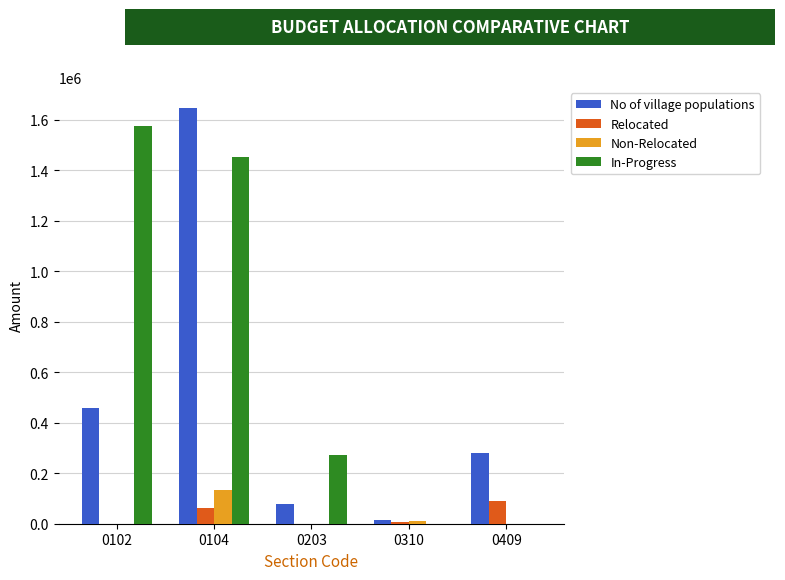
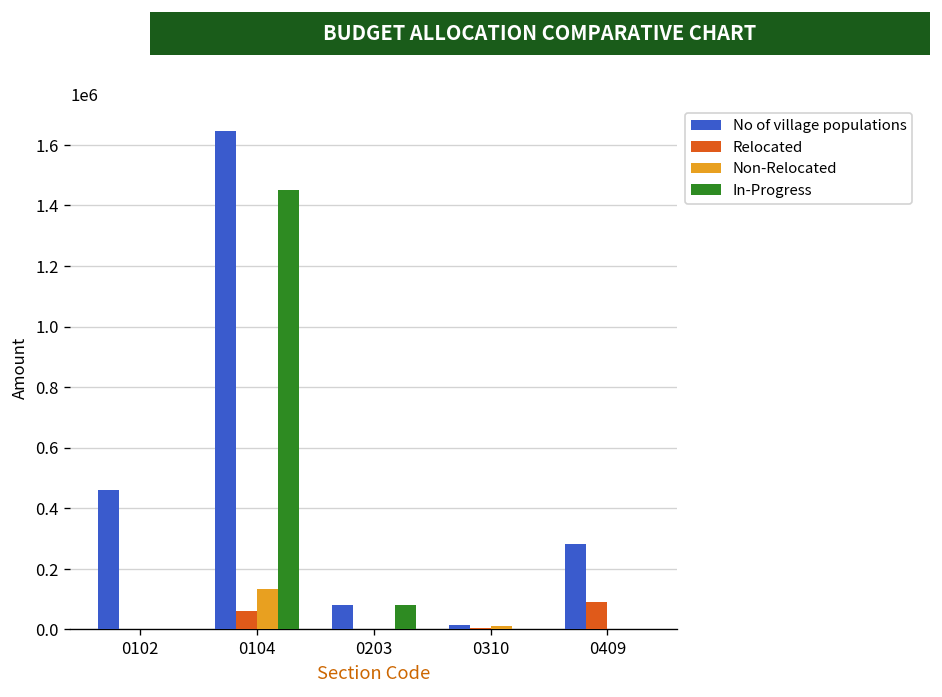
  {
    "No of village populations": {
      "0102": 460000,
      "0104": 1650000,
      "0203": 80000,
      "0310": 20000,
      "0409": 280000
    },
    "Relocated": {
      "0102": 0,
      "0104": 60000,
      "0203": 0,
      "0409": 90000
    },
    "Non-Relocated": {
      "0102": 0,
      "0104": 130000,
      "0203": 0,
      "0310": 10000,
      "0409": 0
    },
    "In-Progress": {
-     "0102": 1580000,
+     "0102": 0,
      "0104": 1450000,
-     "0203": 270000,
+     "0203": 80000,
      "0310": 0,
      "0409": 0
    }
  }
